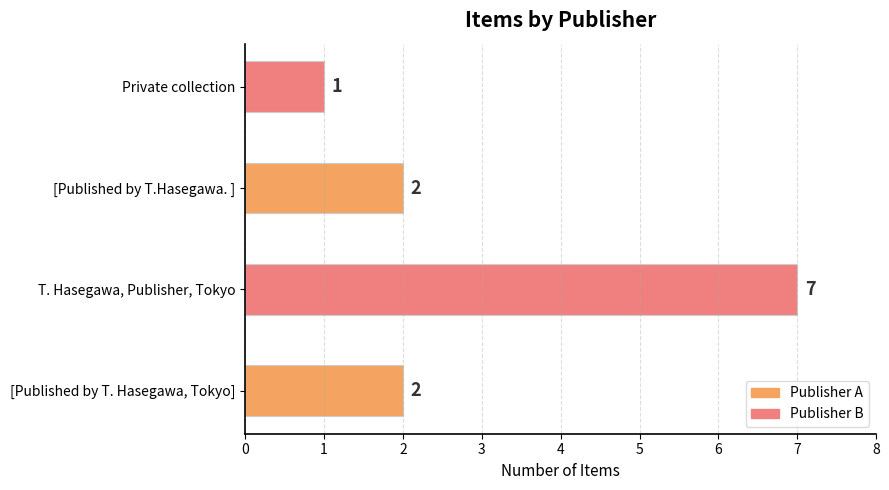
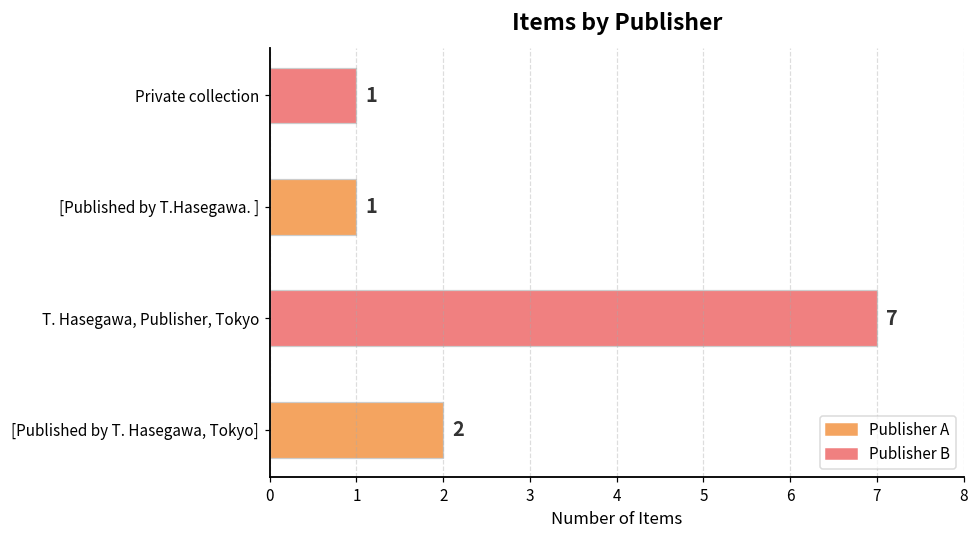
  {
    "Private collection": 1,
-   "[Published by T.Hasegawa. ]": 2,
+   "[Published by T.Hasegawa. ]": 1,
    "T. Hasegawa, Publisher, Tokyo": 7,
    "[Published by T. Hasegawa, Tokyo]": 2
  }
